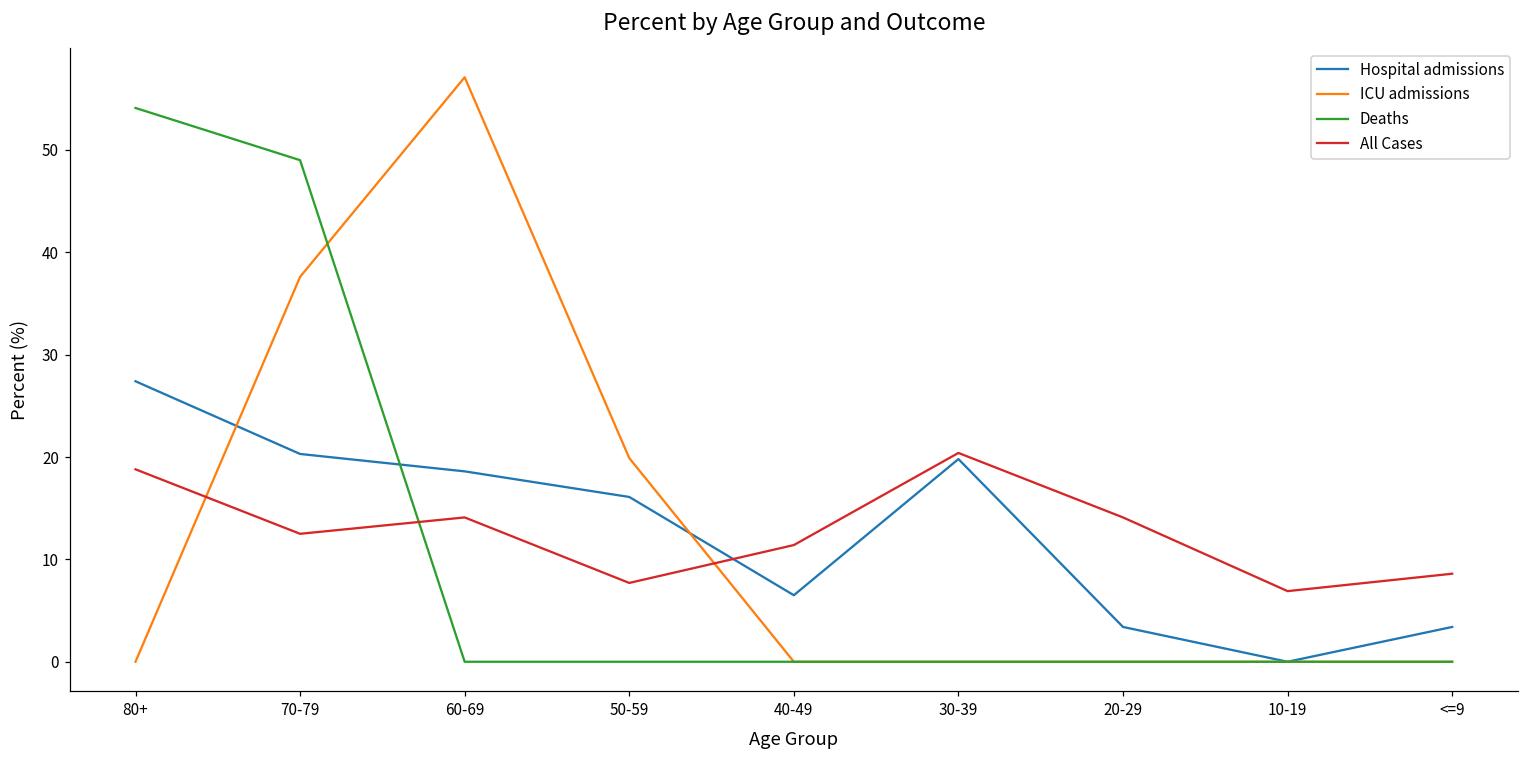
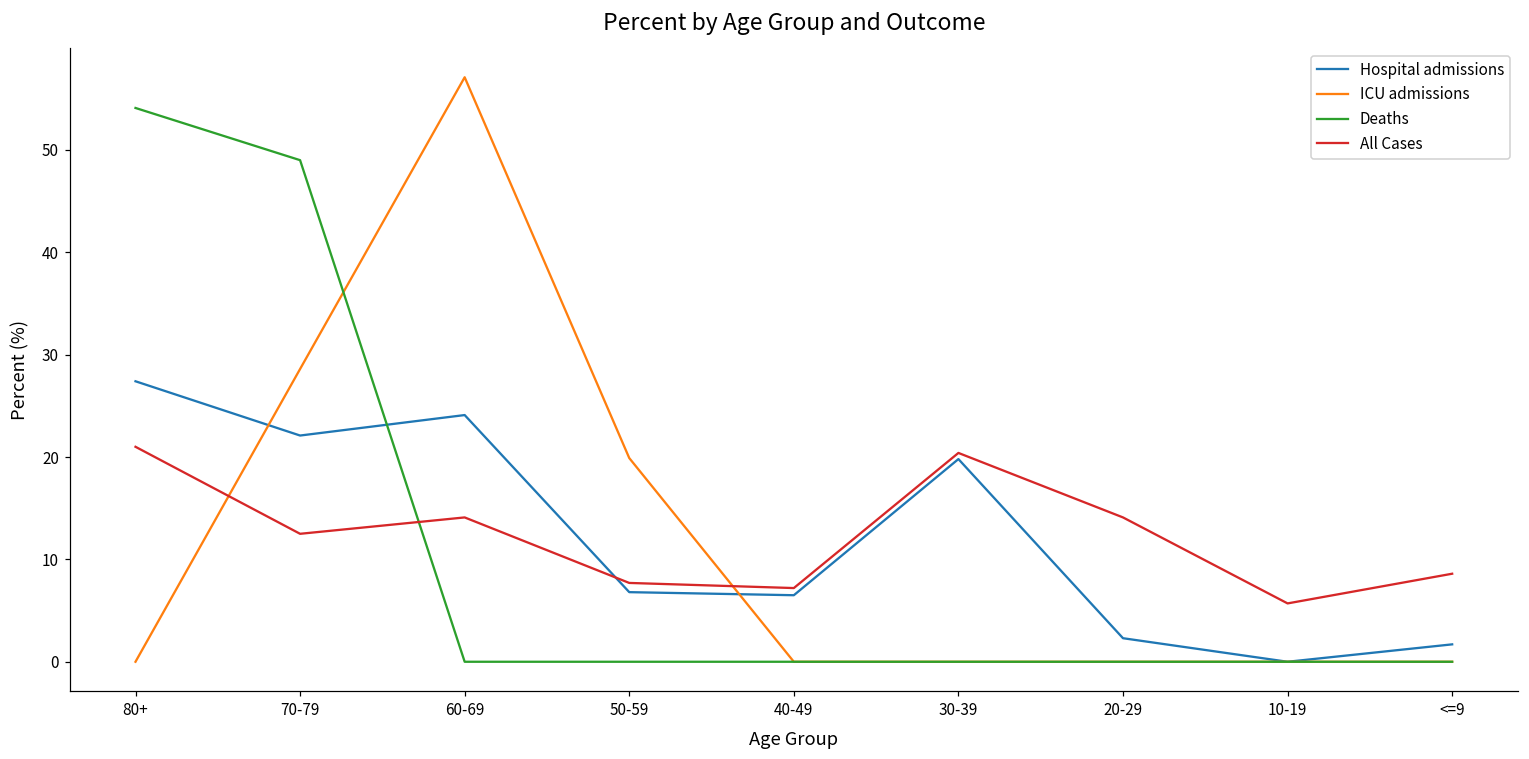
  {
    "Hospital admissions": {
      "80+": 27,
-     "70-79": 20,
-     "60-69": 19,
-     "50-59": 16,
+     "70-79": 22,
+     "60-69": 24,
+     "50-59": 7,
      "40-49": 7,
      "30-39": 20,
-     "20-29": 3,
-     "<=9": 3
+     "20-29": 2,
+     "<=9": 2
    },
    "ICU admissions": {
      "80+": 0,
-     "70-79": 38,
+     "70-79": 29,
      "60-69": 57,
      "50-59": 20
    },
    "Deaths": {
      "80+": 54,
      "70-79": 49,
      "60-69": 0,
      "50-59": 0
    },
    "All Cases": {
-     "80+": 19,
+     "80+": 21,
      "70-79": 13,
      "60-69": 14,
      "50-59": 8,
-     "40-49": 11,
+     "40-49": 7,
      "30-39": 20,
      "20-29": 14,
-     "10-19": 7,
+     "10-19": 6,
      "<=9": 9
    }
  }
